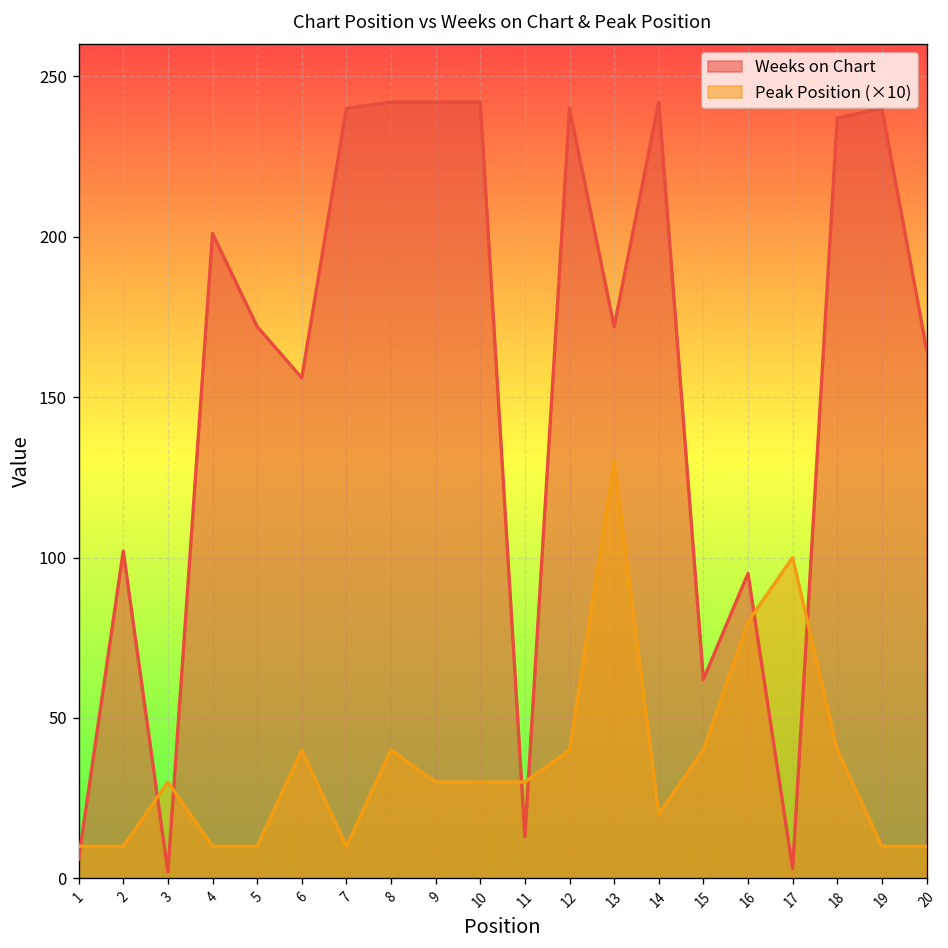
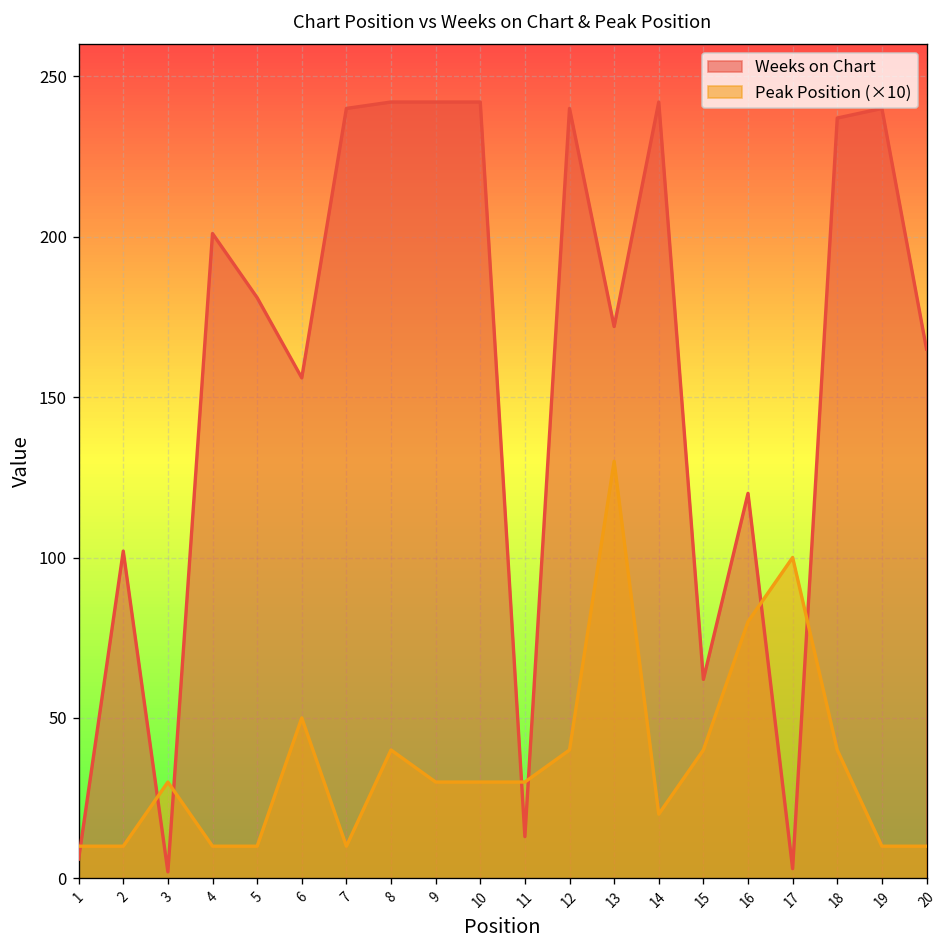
  {
    "Weeks on Chart": {
      "1": 6,
      "2": 102,
      "3": 2,
      "4": 201,
-     "5": 172,
+     "5": 181,
      "6": 156,
      "7": 240,
      "8": 242,
      "9": 242,
      "10": 242,
      "11": 13,
      "12": 240,
      "13": 172,
      "14": 242,
      "15": 62,
-     "16": 95,
+     "16": 120,
      "17": 3,
      "18": 237,
      "20": 165
    },
    "Peak Position (×10)": {
      "1": 10,
      "2": 10,
      "3": 30,
      "4": 10,
      "5": 10,
-     "6": 40,
+     "6": 50,
      "7": 10,
      "8": 40,
      "9": 30,
      "10": 30,
      "11": 30,
      "12": 40,
      "13": 130,
      "14": 20,
      "15": 40,
      "16": 80,
      "17": 100,
      "18": 40,
      "19": 10,
      "20": 10
    }
  }
